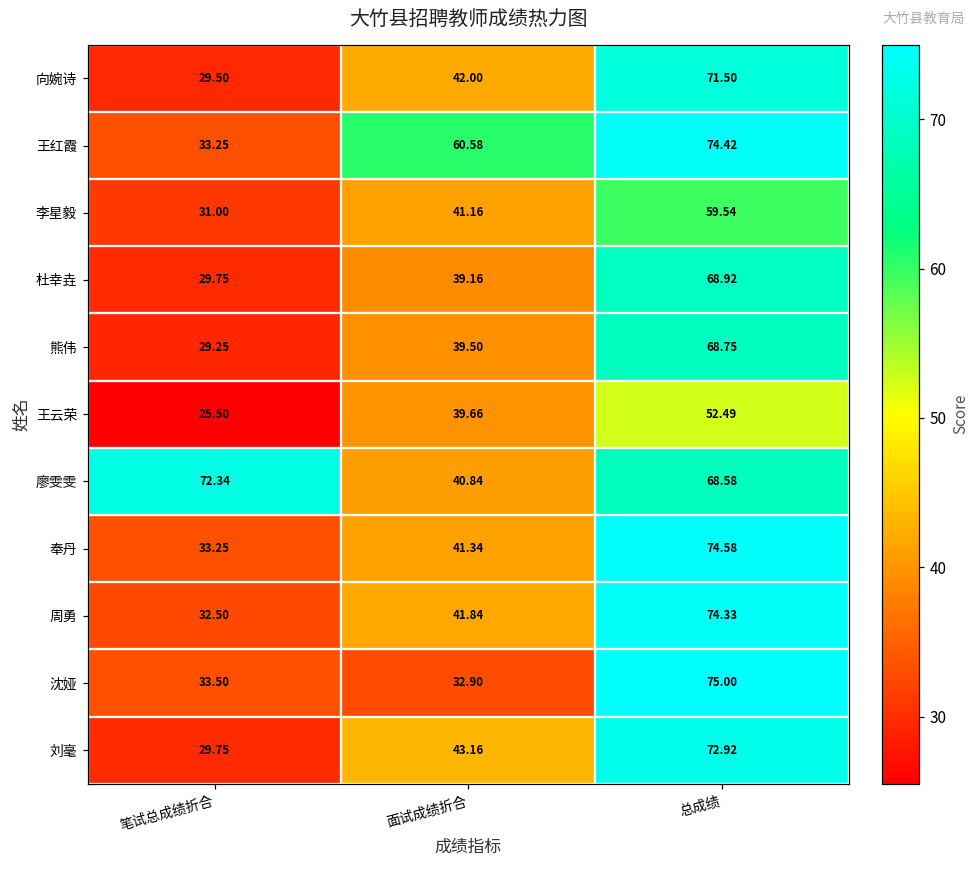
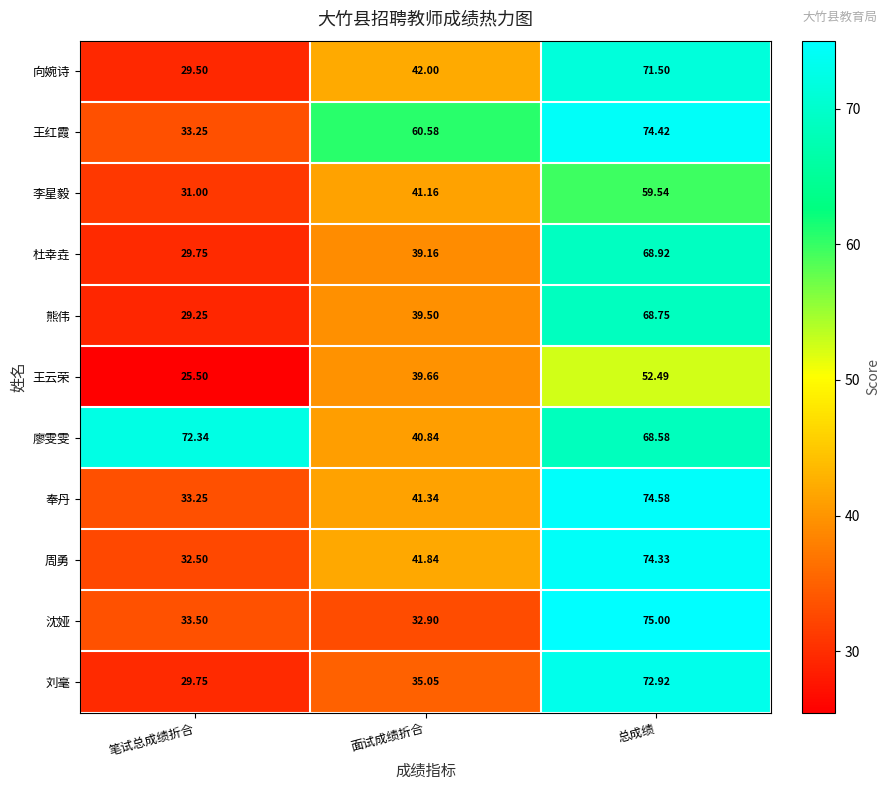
  {
    "向婉诗": {
      "笔试总成绩折合": 29.50,
      "面试成绩折合": 42.00,
      "总成绩": 71.50
    },
    "王红霞": {
      "笔试总成绩折合": 33.25,
      "面试成绩折合": 60.58,
      "总成绩": 74.42
    },
    "李星毅": {
      "笔试总成绩折合": 31.00,
      "面试成绩折合": 41.16,
      "总成绩": 59.54
    },
    "杜幸垚": {
      "笔试总成绩折合": 29.75,
      "面试成绩折合": 39.16,
      "总成绩": 68.92
    },
    "熊伟": {
      "笔试总成绩折合": 29.25,
      "面试成绩折合": 39.50,
      "总成绩": 68.75
    },
    "王云荣": {
      "笔试总成绩折合": 25.50,
      "面试成绩折合": 39.66,
      "总成绩": 52.49
    },
    "廖雯雯": {
      "笔试总成绩折合": 72.34,
      "面试成绩折合": 40.84,
      "总成绩": 68.58
    },
    "奉丹": {
      "笔试总成绩折合": 33.25,
      "面试成绩折合": 41.34,
      "总成绩": 74.58
    },
    "周勇": {
      "笔试总成绩折合": 32.50,
      "面试成绩折合": 41.84,
      "总成绩": 74.33
    },
    "沈娅": {
      "笔试总成绩折合": 33.50,
      "面试成绩折合": 32.90,
      "总成绩": 75.00
    },
    "刘毫": {
      "笔试总成绩折合": 29.75,
-     "面试成绩折合": 43.16,
+     "面试成绩折合": 35.05,
      "总成绩": 72.92
    }
  }
